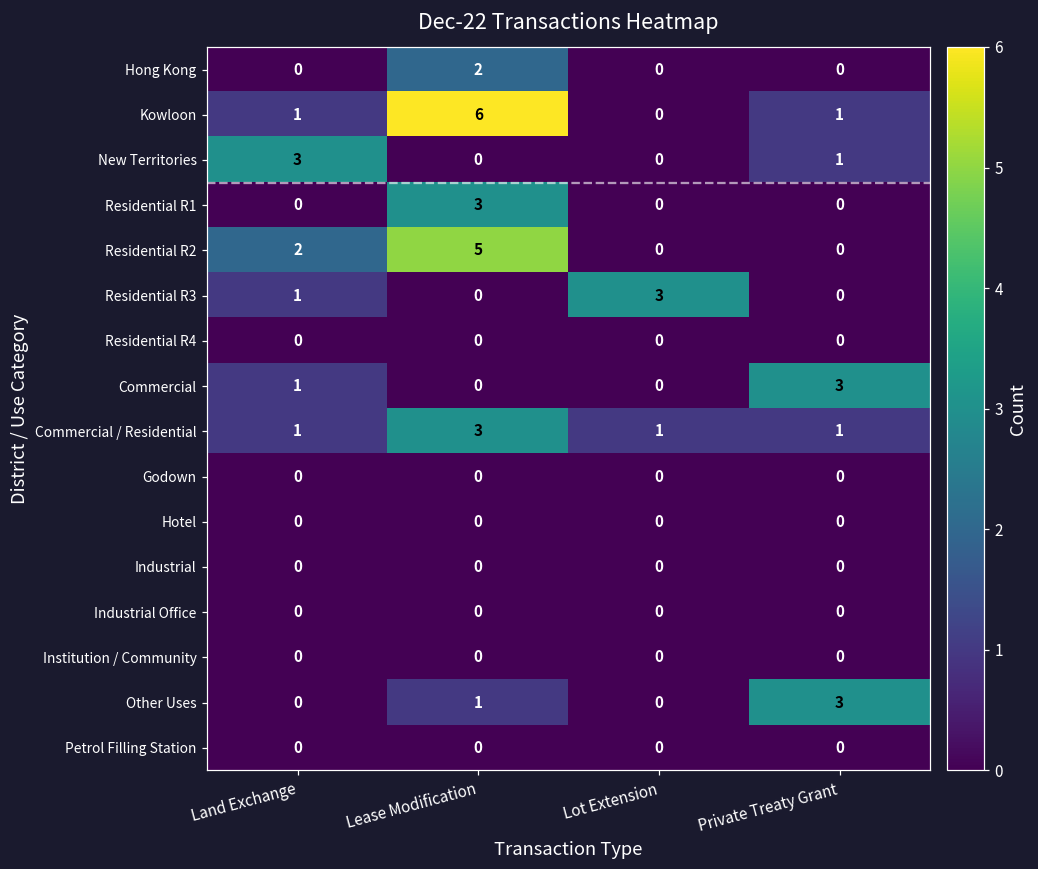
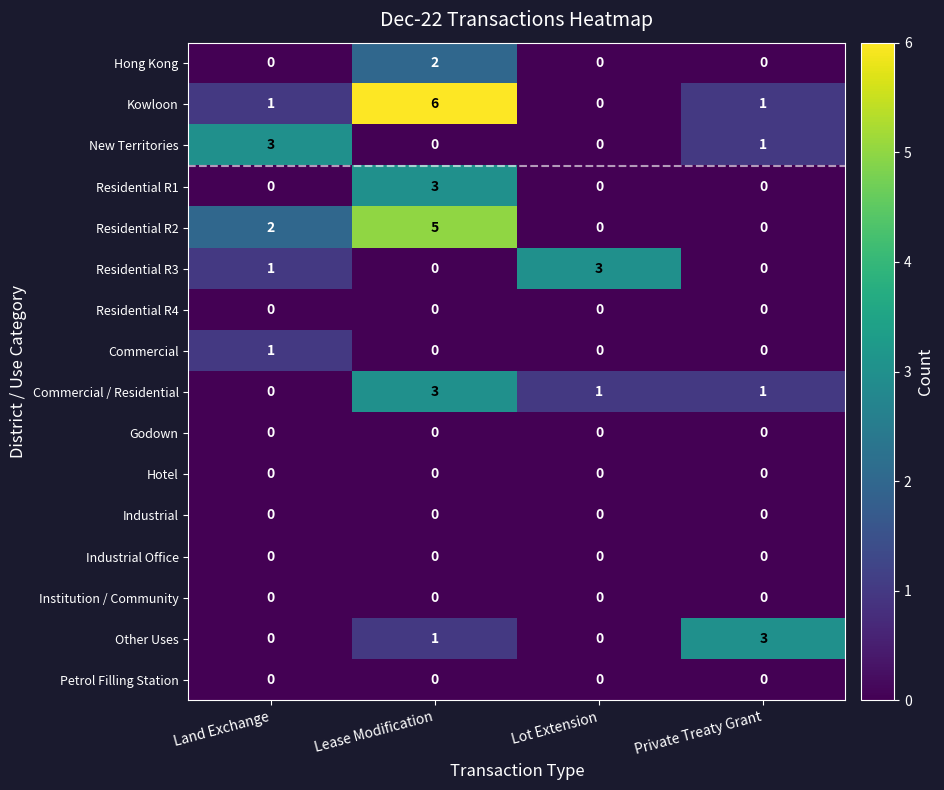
  {
    "Hong Kong": {
      "Land Exchange": 0,
      "Lease Modification": 2,
      "Lot Extension": 0,
      "Private Treaty Grant": 0
    },
    "Kowloon": {
      "Land Exchange": 1,
      "Lease Modification": 6,
      "Lot Extension": 0,
      "Private Treaty Grant": 1
    },
    "New Territories": {
      "Land Exchange": 3,
      "Lease Modification": 0,
      "Lot Extension": 0,
      "Private Treaty Grant": 1
    },
    "Residential R1": {
      "Land Exchange": 0,
      "Lease Modification": 3,
      "Lot Extension": 0,
      "Private Treaty Grant": 0
    },
    "Residential R2": {
      "Land Exchange": 2,
      "Lease Modification": 5,
      "Lot Extension": 0,
      "Private Treaty Grant": 0
    },
    "Residential R3": {
      "Land Exchange": 1,
      "Lease Modification": 0,
      "Lot Extension": 3,
      "Private Treaty Grant": 0
    },
    "Residential R4": {
      "Land Exchange": 0,
      "Lease Modification": 0,
      "Lot Extension": 0,
      "Private Treaty Grant": 0
    },
    "Commercial": {
      "Land Exchange": 1,
      "Lease Modification": 0,
      "Lot Extension": 0,
-     "Private Treaty Grant": 3
+     "Private Treaty Grant": 0
    },
    "Commercial / Residential": {
-     "Land Exchange": 1,
+     "Land Exchange": 0,
      "Lease Modification": 3,
      "Lot Extension": 1,
      "Private Treaty Grant": 1
    },
    "Godown": {
      "Land Exchange": 0,
      "Lease Modification": 0,
      "Lot Extension": 0,
      "Private Treaty Grant": 0
    },
    "Hotel": {
      "Land Exchange": 0,
      "Lease Modification": 0,
      "Lot Extension": 0,
      "Private Treaty Grant": 0
    },
    "Industrial": {
      "Land Exchange": 0,
      "Lease Modification": 0,
      "Lot Extension": 0,
      "Private Treaty Grant": 0
    },
    "Industrial Office": {
      "Land Exchange": 0,
      "Lease Modification": 0,
      "Lot Extension": 0,
      "Private Treaty Grant": 0
    },
    "Institution / Community": {
      "Land Exchange": 0,
      "Lease Modification": 0,
      "Lot Extension": 0,
      "Private Treaty Grant": 0
    },
    "Other Uses": {
      "Land Exchange": 0,
      "Lease Modification": 1,
      "Lot Extension": 0,
      "Private Treaty Grant": 3
    },
    "Petrol Filling Station": {
      "Land Exchange": 0,
      "Lease Modification": 0,
      "Lot Extension": 0,
      "Private Treaty Grant": 0
    }
  }
